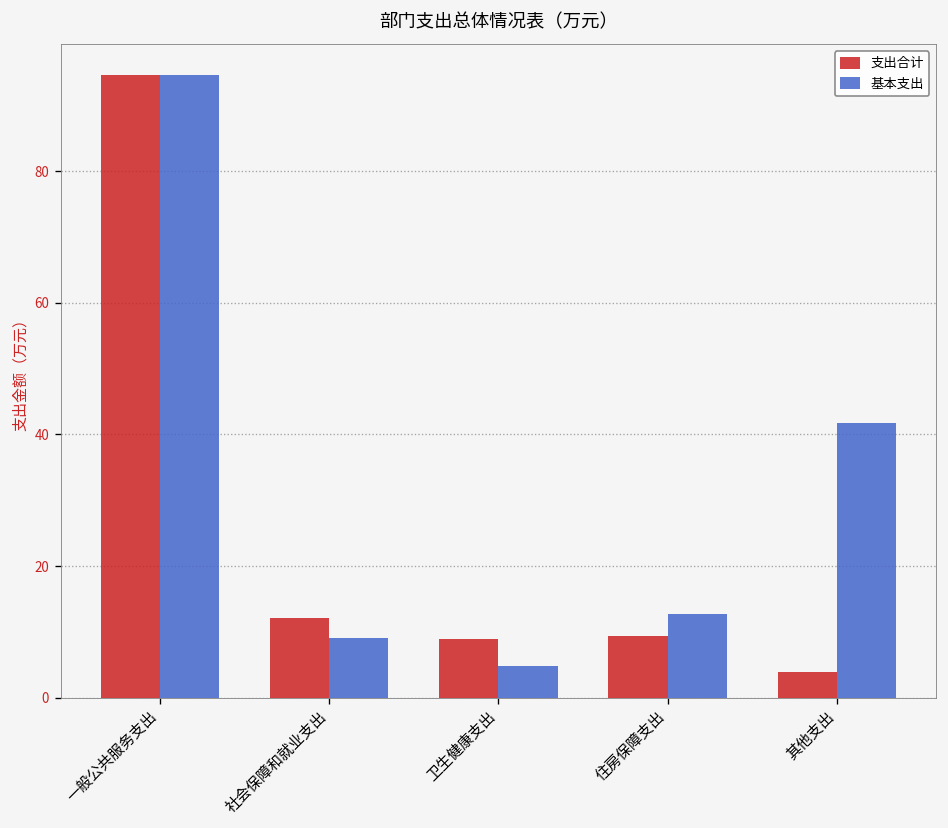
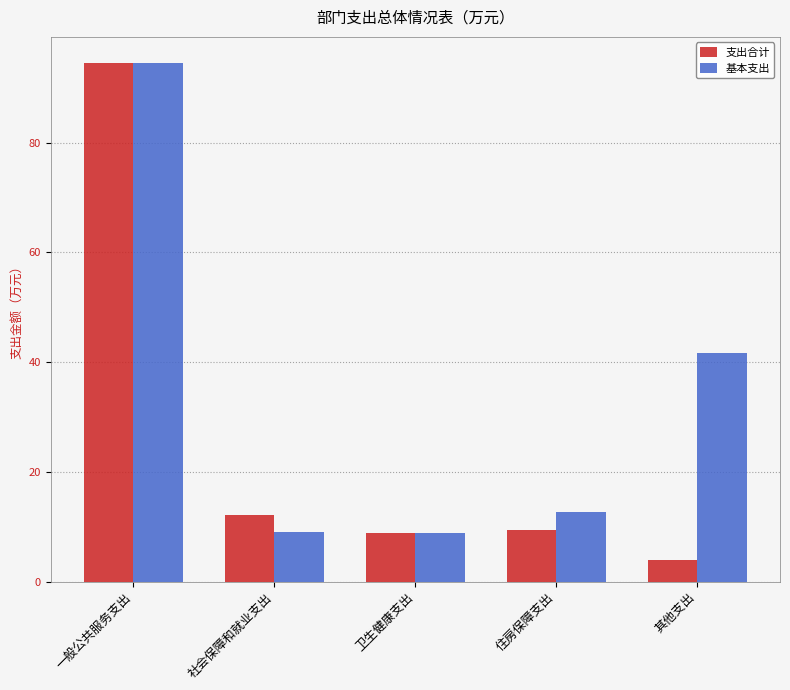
  {
    "支出合计": {
      "一般公共服务支出": 95,
      "社会保障和就业支出": 12,
      "卫生健康支出": 9,
      "住房保障支出": 9,
      "其他支出": 4
    },
    "基本支出": {
      "一般公共服务支出": 95,
      "社会保障和就业支出": 9,
-     "卫生健康支出": 5,
+     "卫生健康支出": 9,
      "住房保障支出": 13,
      "其他支出": 42
    }
  }
